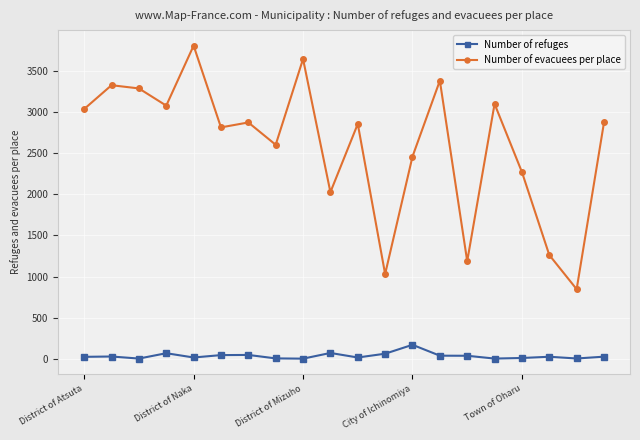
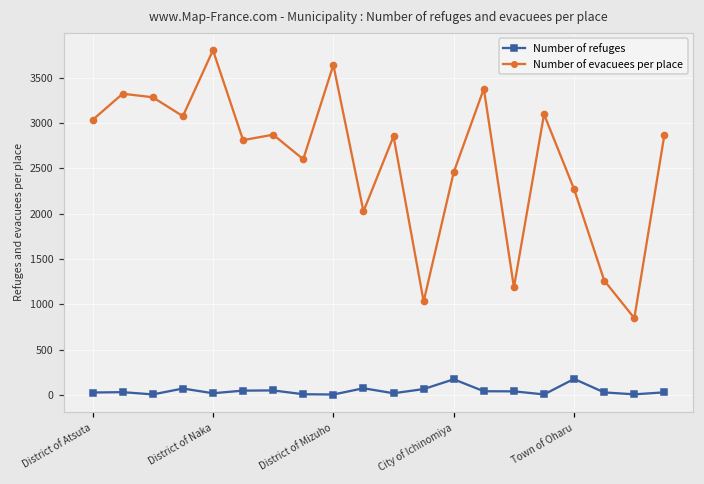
  {
    "Number of refuges": {
      "District of Atsuta": 0,
      "District of Naka": 0,
      "District of Mizuho": 0,
      "City of Ichinomiya": 200,
-     "Town of Oharu": 0
+     "Town of Oharu": 200
    },
    "Number of evacuees per place": {
      "District of Atsuta": 3000,
      "District of Naka": 3800,
      "District of Mizuho": 3600,
      "City of Ichinomiya": 2500,
      "Town of Oharu": 2300
    }
  }
